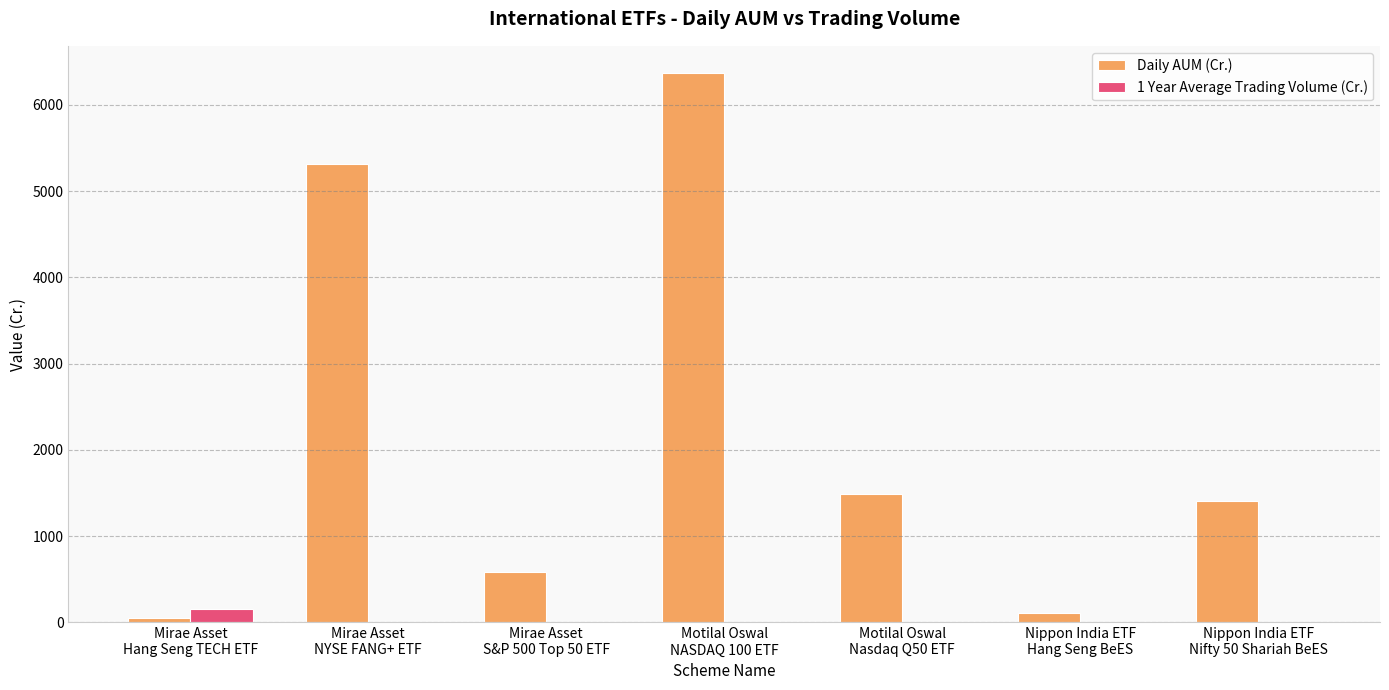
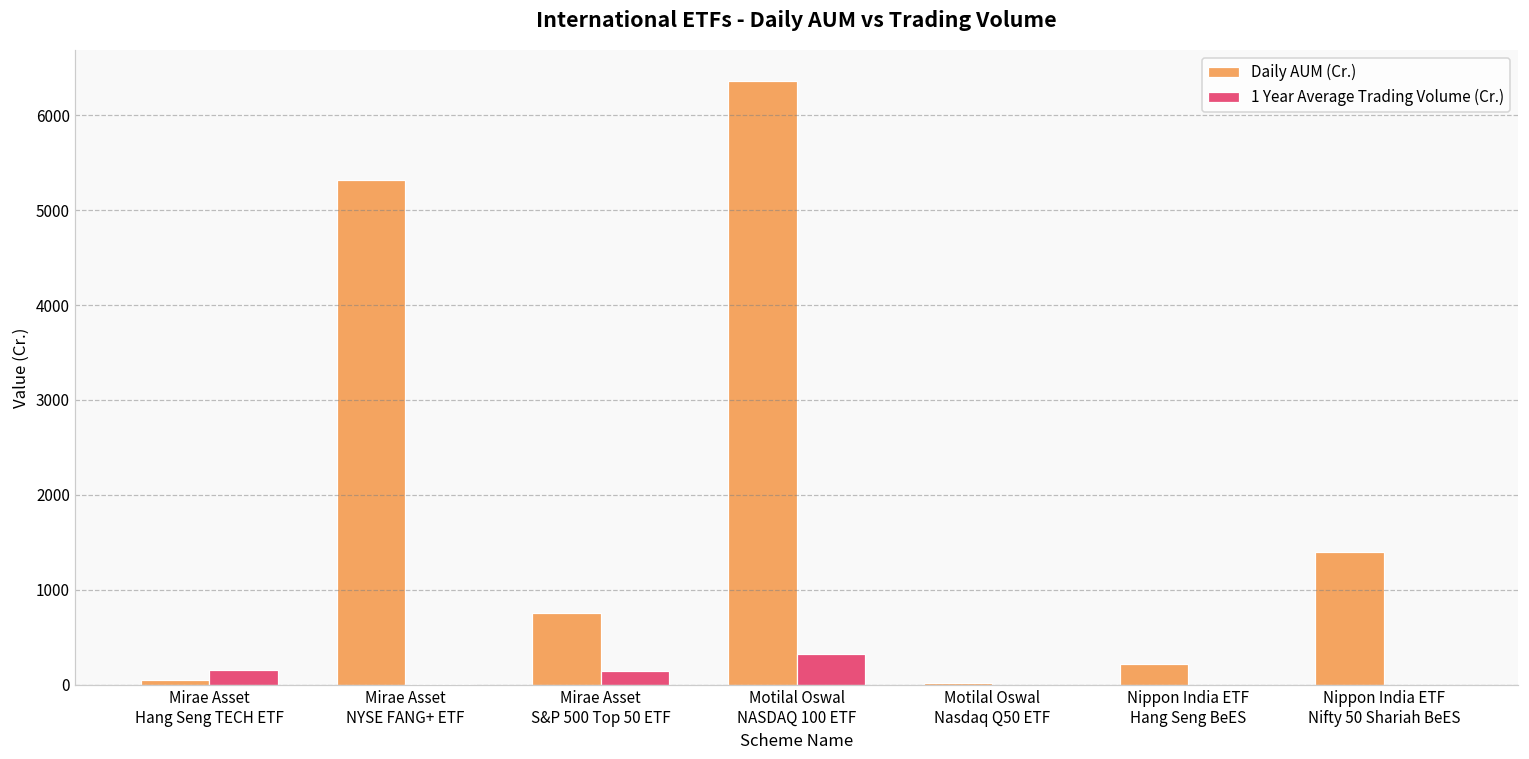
  {
    "Daily AUM (Cr.)": {
      "Mirae Asset Hang Seng TECH ETF": 0,
      "Mirae Asset NYSE FANG+ ETF": 5300,
-     "Mirae Asset S&P 500 Top 50 ETF": 600,
+     "Mirae Asset S&P 500 Top 50 ETF": 800,
      "Motilal Oswal NASDAQ 100 ETF": 6400,
-     "Motilal Oswal Nasdaq Q50 ETF": 1500,
-     "Nippon India ETF Hang Seng BeES": 100,
+     "Motilal Oswal Nasdaq Q50 ETF": 0,
+     "Nippon India ETF Hang Seng BeES": 200,
      "Nippon India ETF Nifty 50 Shariah BeES": 1400
    },
    "1 Year Average Trading Volume (Cr.)": {
      "Mirae Asset Hang Seng TECH ETF": 200,
-     "Mirae Asset S&P 500 Top 50 ETF": 0,
-     "Motilal Oswal NASDAQ 100 ETF": 0
+     "Mirae Asset S&P 500 Top 50 ETF": 100,
+     "Motilal Oswal NASDAQ 100 ETF": 300
    }
  }
